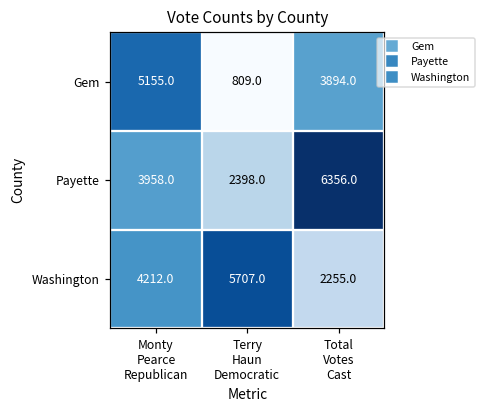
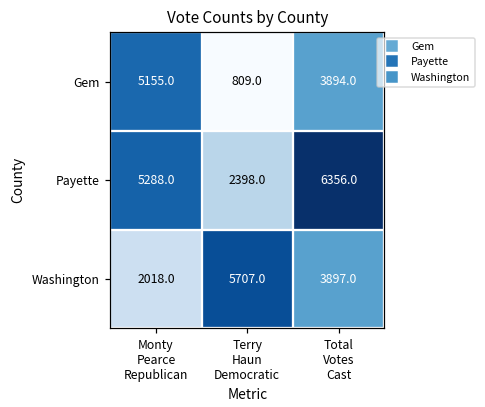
  {
    "Gem": {
      "Monty Pearce Republican": 5155.0,
      "Terry Haun Democratic": 809.0,
      "Total Votes Cast": 3894.0
    },
    "Payette": {
-     "Monty Pearce Republican": 3958.0,
+     "Monty Pearce Republican": 5288.0,
      "Terry Haun Democratic": 2398.0,
      "Total Votes Cast": 6356.0
    },
    "Washington": {
-     "Monty Pearce Republican": 4212.0,
+     "Monty Pearce Republican": 2018.0,
      "Terry Haun Democratic": 5707.0,
-     "Total Votes Cast": 2255.0
+     "Total Votes Cast": 3897.0
    }
  }
